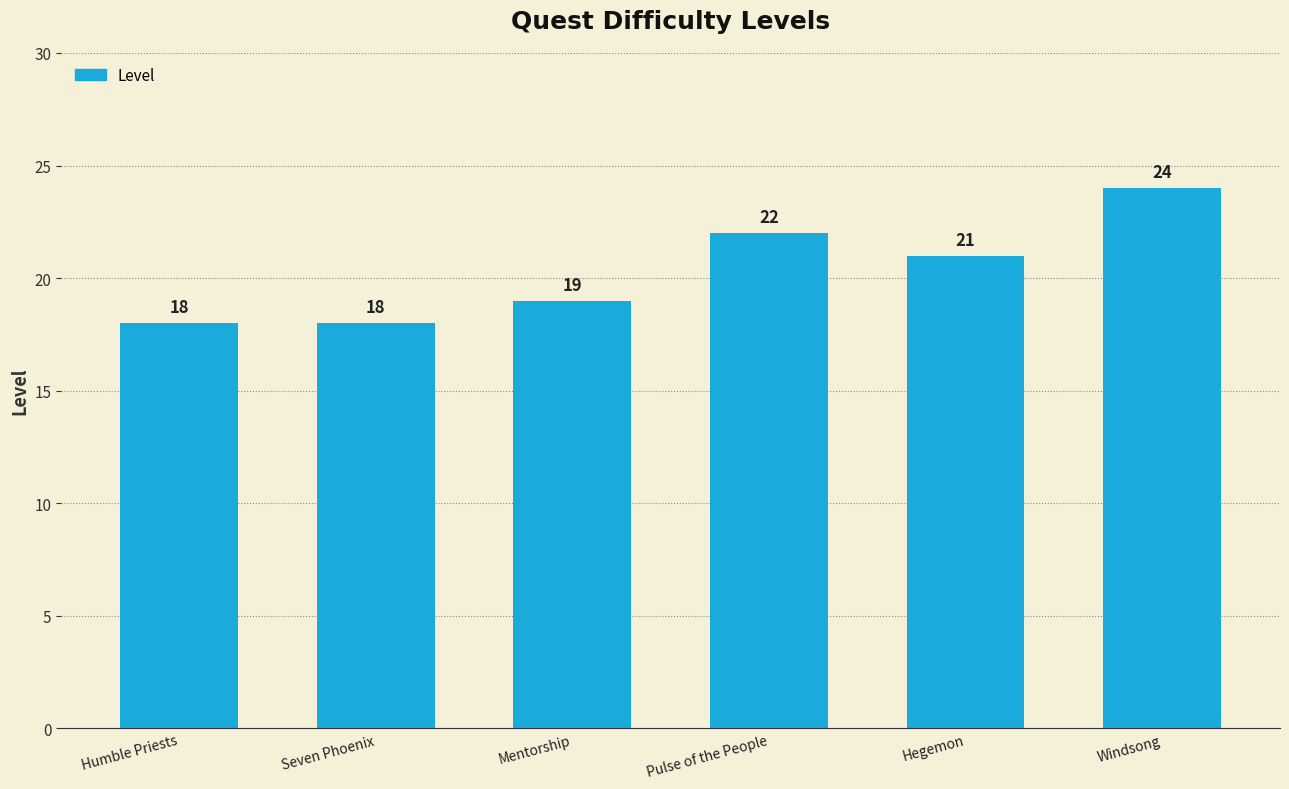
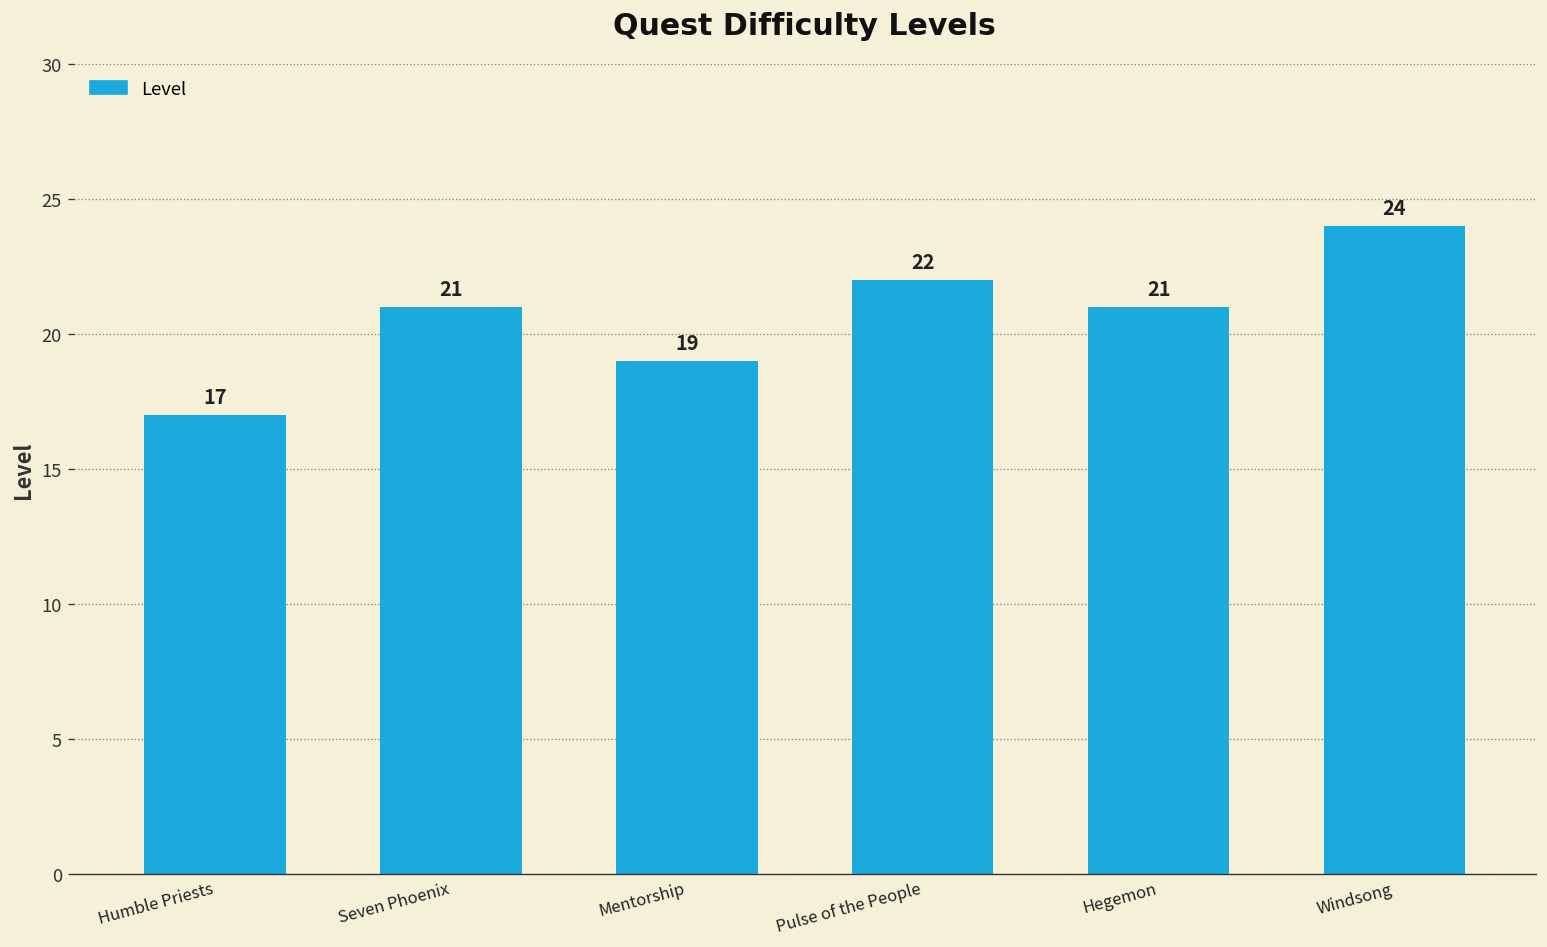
  {
-   "Humble Priests": 18,
-   "Seven Phoenix": 18,
+   "Humble Priests": 17,
+   "Seven Phoenix": 21,
    "Mentorship": 19,
    "Pulse of the People": 22,
    "Hegemon": 21,
    "Windsong": 24
  }
